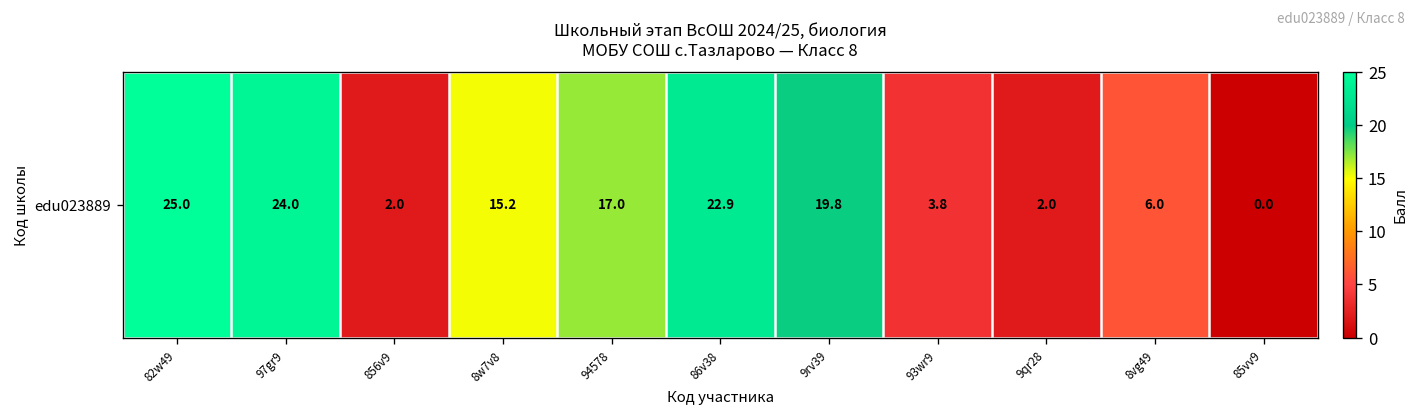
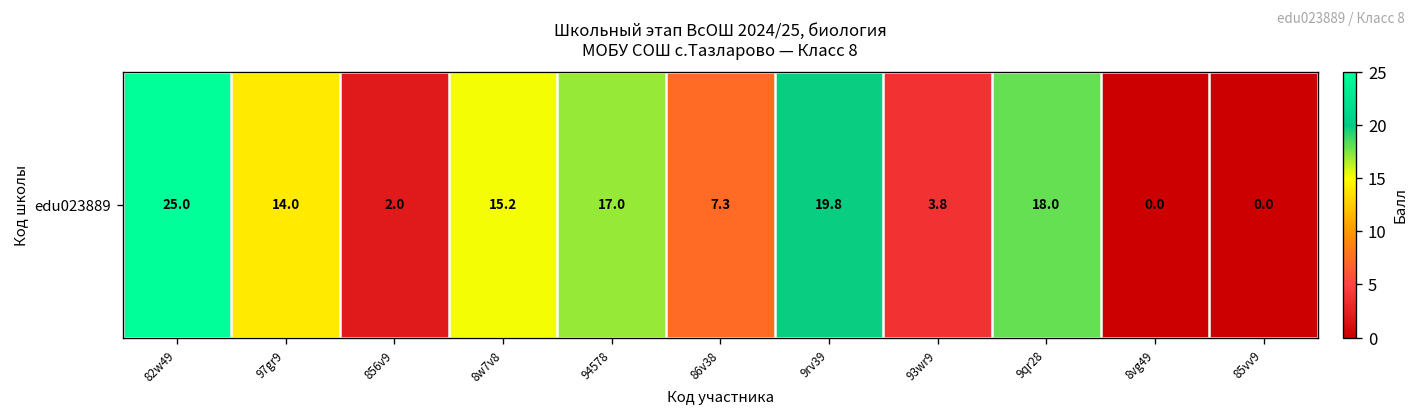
  {
    "edu023889": {
      "82w49": 25.0,
-     "97gr9": 24.0,
+     "97gr9": 14.0,
      "856v9": 2.0,
      "8w7v8": 15.2,
      "94578": 17.0,
-     "86v38": 22.9,
+     "86v38": 7.3,
      "9rv39": 19.8,
      "93wr9": 3.8,
-     "9qr28": 2.0,
-     "8vg49": 6.0,
+     "9qr28": 18.0,
+     "8vg49": 0.0,
      "85vv9": 0.0
    }
  }
